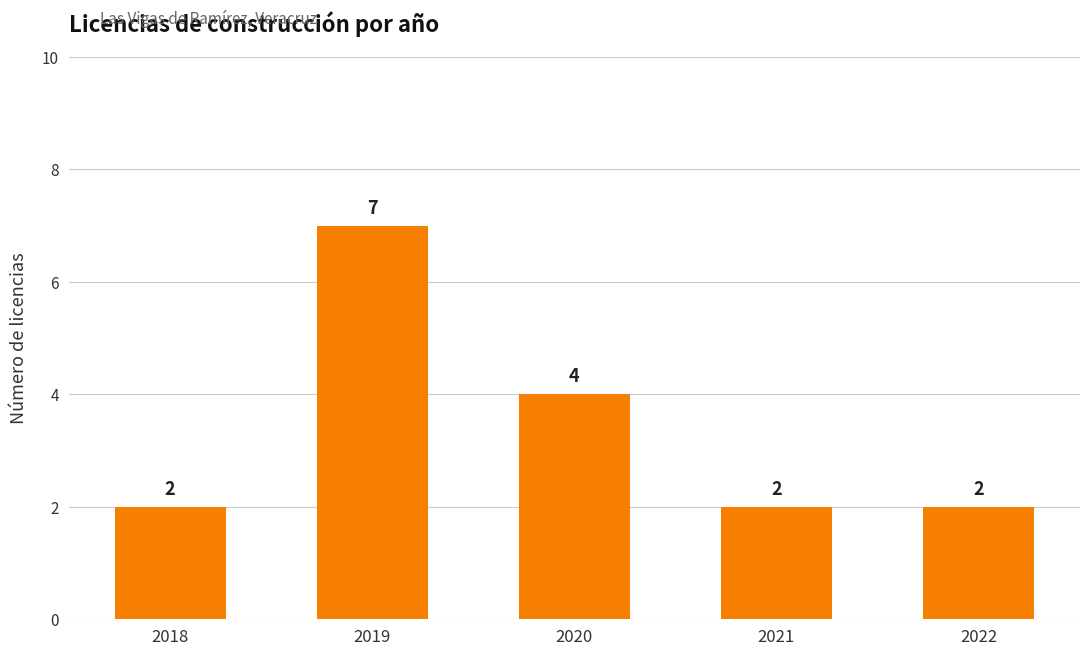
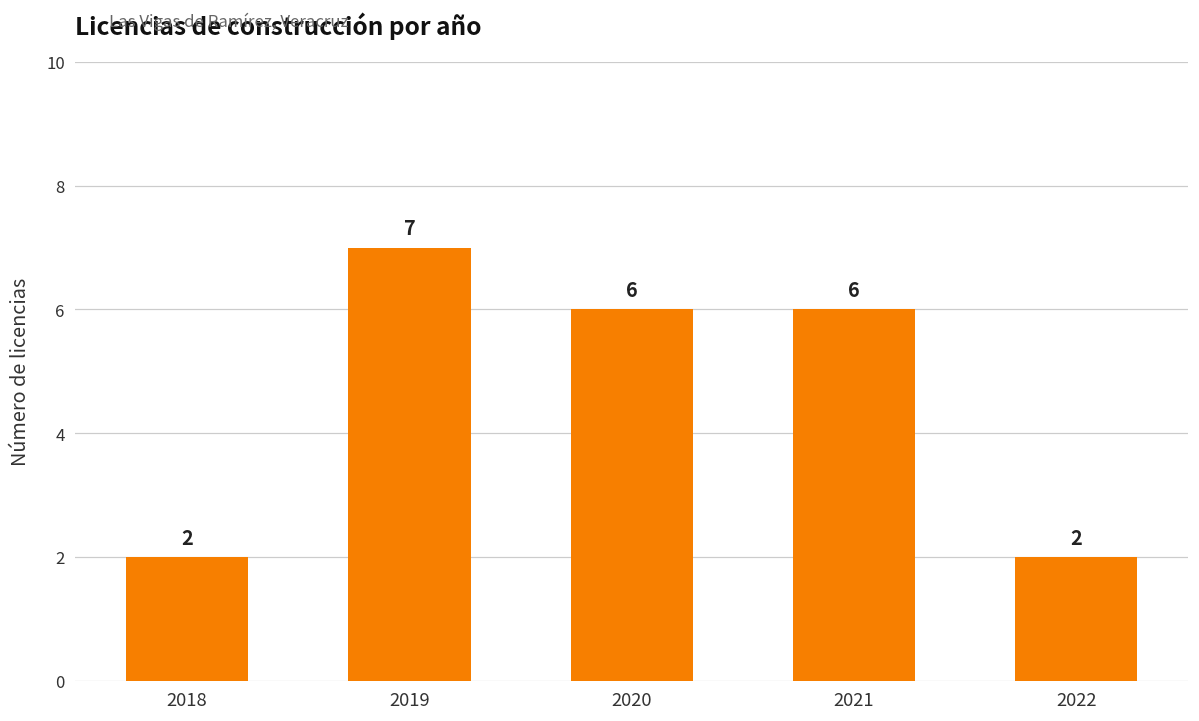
  {
    "2018": 2,
    "2019": 7,
-   "2020": 4,
-   "2021": 2,
+   "2020": 6,
+   "2021": 6,
    "2022": 2
  }
